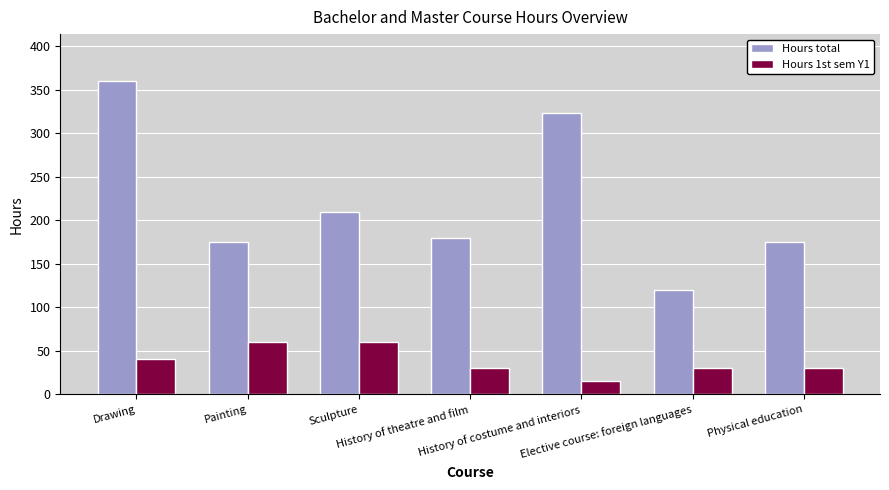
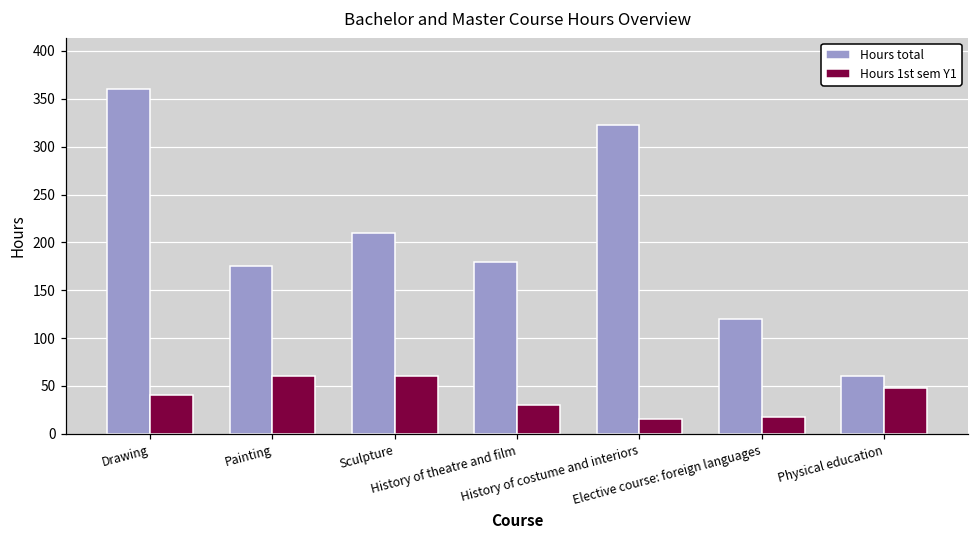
  {
    "Hours total": {
      "Drawing": 360,
      "Painting": 180,
      "Sculpture": 210,
      "History of theatre and film": 180,
      "History of costume and interiors": 320,
      "Elective course: foreign languages": 120,
-     "Physical education": 180
+     "Physical education": 60
    },
    "Hours 1st sem Y1": {
      "Drawing": 40,
      "Painting": 60,
      "Sculpture": 60,
      "History of theatre and film": 30,
      "History of costume and interiors": 20,
-     "Elective course: foreign languages": 30,
-     "Physical education": 30
+     "Elective course: foreign languages": 20,
+     "Physical education": 50
    }
  }
